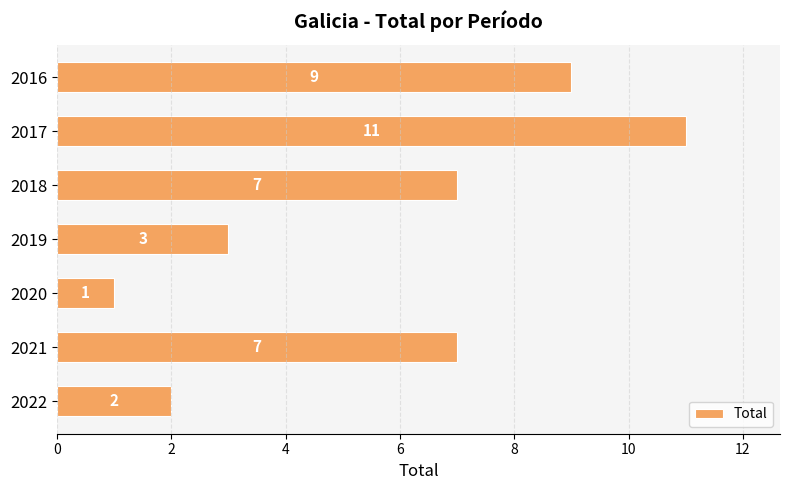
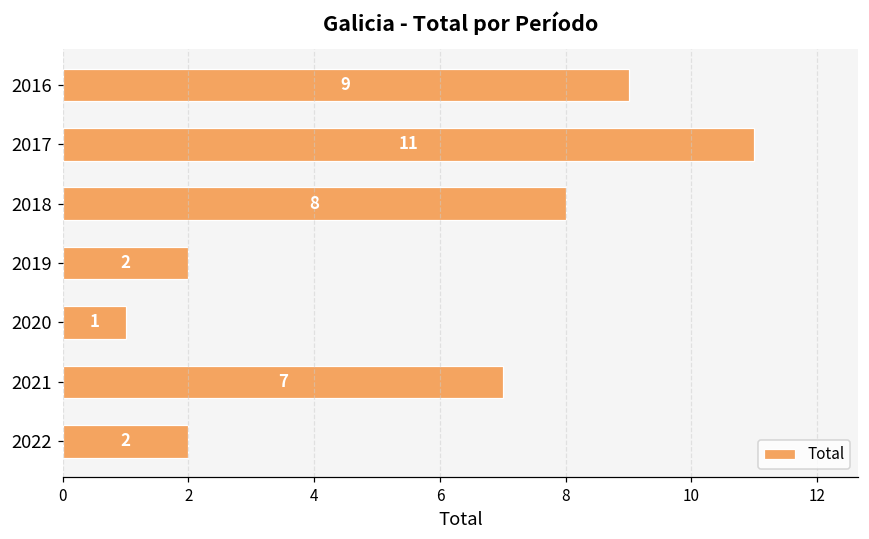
  {
    "2016": 9,
    "2017": 11,
-   "2018": 7,
-   "2019": 3,
+   "2018": 8,
+   "2019": 2,
    "2020": 1,
    "2021": 7,
    "2022": 2
  }
